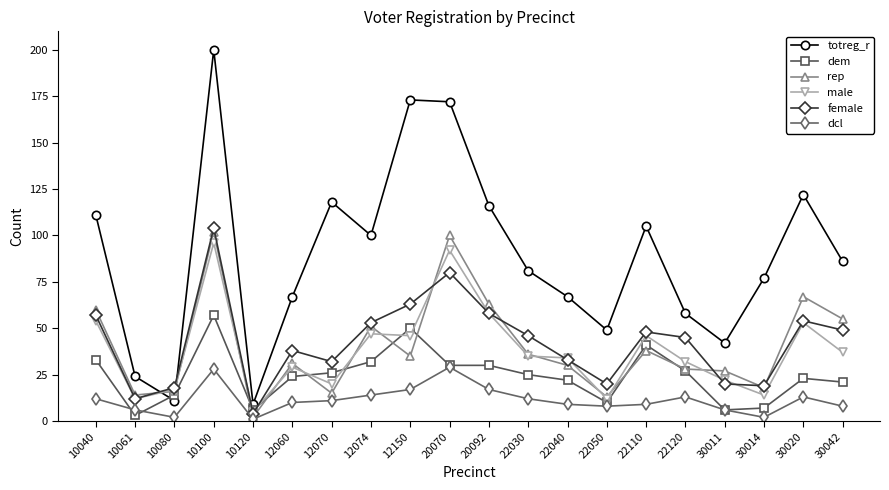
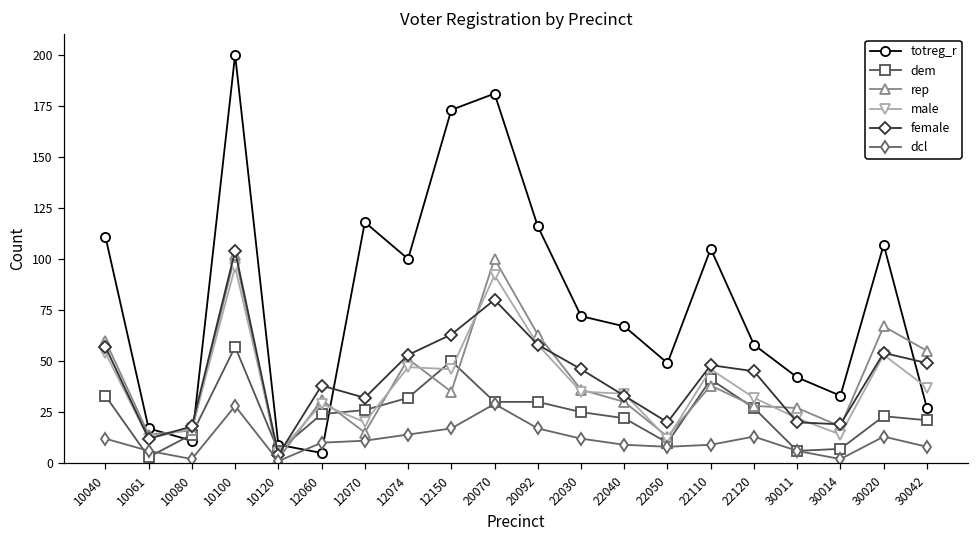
  {
    "totreg_r": {
      "10040": 111,
-     "10061": 24,
+     "10061": 17,
      "10080": 11,
      "10100": 200,
      "10120": 9,
-     "12060": 67,
+     "12060": 5,
      "12070": 118,
      "12074": 100,
      "12150": 173,
-     "20070": 172,
+     "20070": 181,
      "20092": 116,
-     "22030": 81,
+     "22030": 72,
      "22040": 67,
      "22050": 49,
      "22110": 105,
      "22120": 58,
      "30011": 42,
-     "30014": 77,
-     "30020": 122,
-     "30042": 86
+     "30014": 33,
+     "30020": 107,
+     "30042": 27
    }
  }
